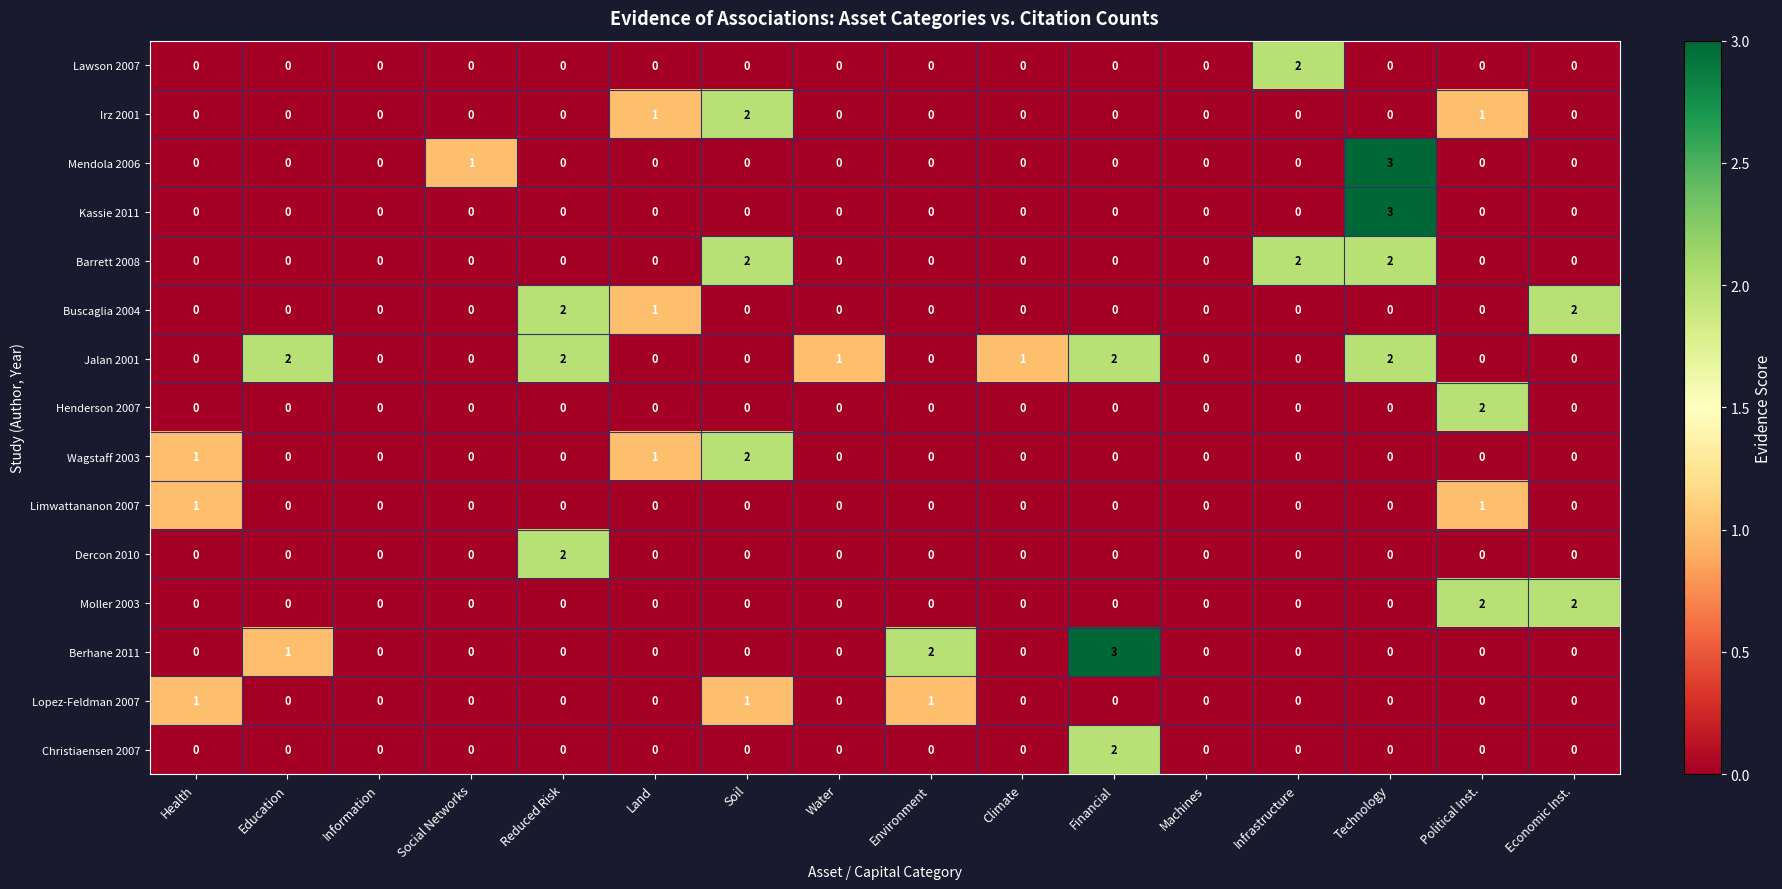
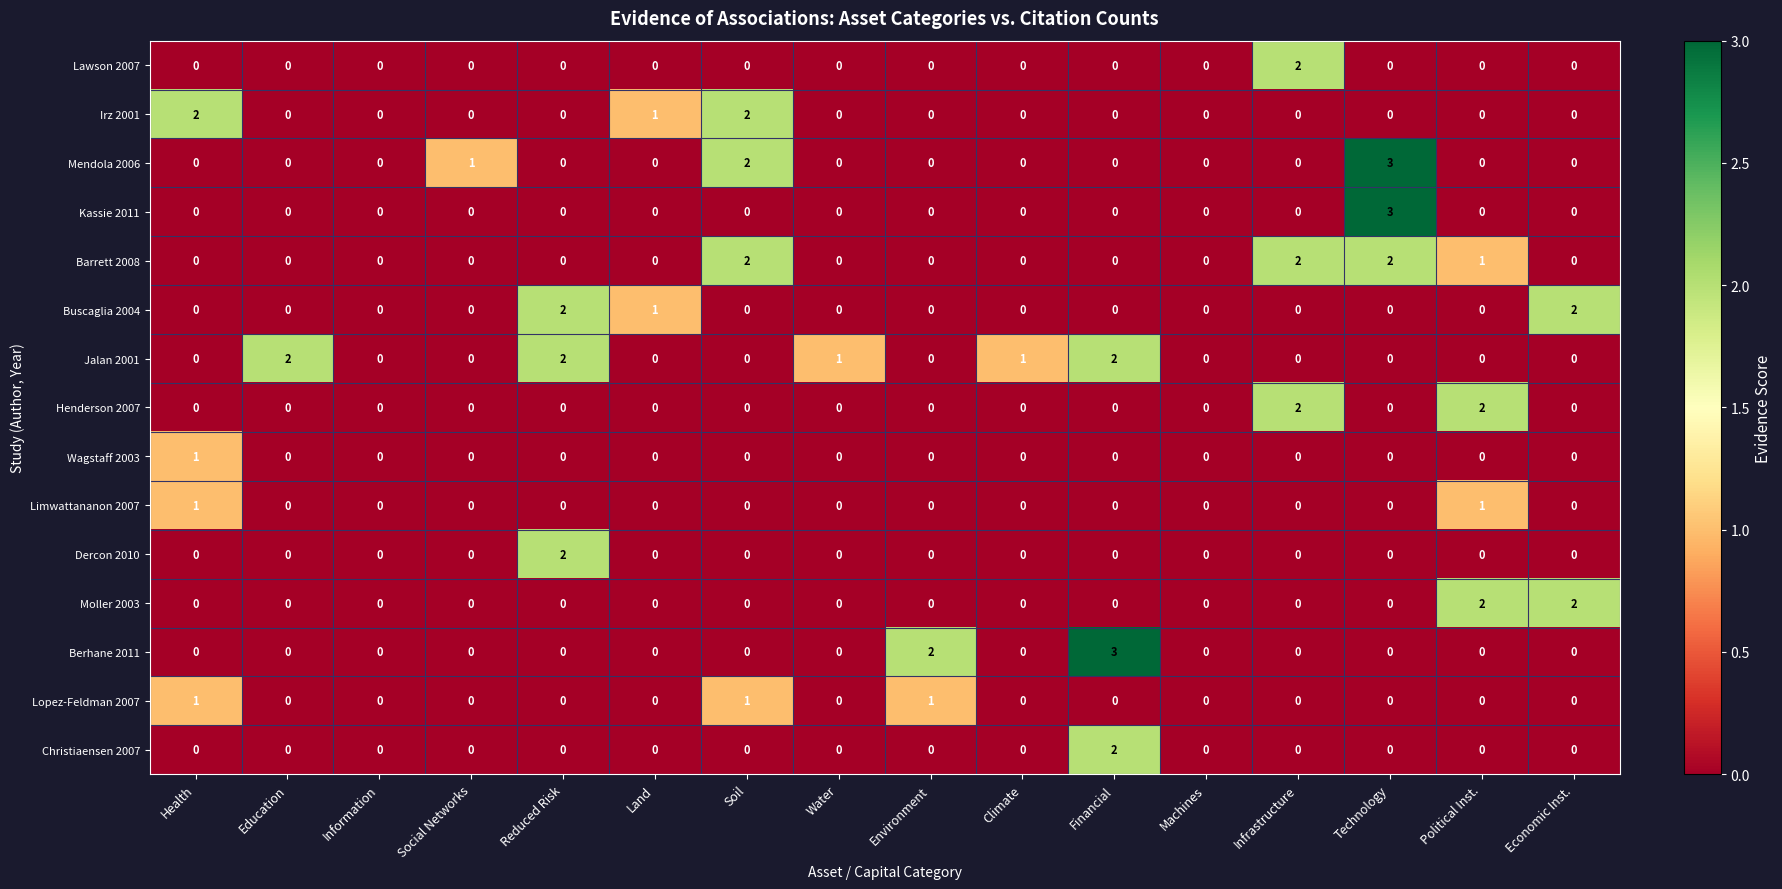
  {
    "Irz 2001": {
-     "Health": 0,
+     "Health": 2,
      "Education": 0,
      "Information": 0,
      "Social Networks": 0,
      "Reduced Risk": 0,
      "Land": 1,
      "Soil": 2,
      "Water": 0,
      "Environment": 0,
      "Climate": 0,
      "Financial": 0,
      "Machines": 0,
      "Infrastructure": 0,
      "Technology": 0,
-     "Political Inst.": 1,
+     "Political Inst.": 0,
      "Economic Inst.": 0
    },
    "Mendola 2006": {
      "Health": 0,
      "Education": 0,
      "Information": 0,
      "Social Networks": 1,
      "Reduced Risk": 0,
      "Land": 0,
-     "Soil": 0,
+     "Soil": 2,
      "Water": 0,
      "Environment": 0,
      "Climate": 0,
      "Financial": 0,
      "Machines": 0,
      "Infrastructure": 0,
      "Technology": 3,
      "Political Inst.": 0,
      "Economic Inst.": 0
    },
    "Barrett 2008": {
      "Health": 0,
      "Education": 0,
      "Information": 0,
      "Social Networks": 0,
      "Reduced Risk": 0,
      "Land": 0,
      "Soil": 2,
      "Water": 0,
      "Environment": 0,
      "Climate": 0,
      "Financial": 0,
      "Machines": 0,
      "Infrastructure": 2,
      "Technology": 2,
-     "Political Inst.": 0,
+     "Political Inst.": 1,
      "Economic Inst.": 0
    },
    "Jalan 2001": {
      "Health": 0,
      "Education": 2,
      "Information": 0,
      "Social Networks": 0,
      "Reduced Risk": 2,
      "Land": 0,
      "Soil": 0,
      "Water": 1,
      "Environment": 0,
      "Climate": 1,
      "Financial": 2,
      "Machines": 0,
      "Infrastructure": 0,
-     "Technology": 2,
+     "Technology": 0,
      "Political Inst.": 0,
      "Economic Inst.": 0
    },
    "Henderson 2007": {
      "Health": 0,
      "Education": 0,
      "Information": 0,
      "Social Networks": 0,
      "Reduced Risk": 0,
      "Land": 0,
      "Soil": 0,
      "Water": 0,
      "Environment": 0,
      "Climate": 0,
      "Financial": 0,
      "Machines": 0,
-     "Infrastructure": 0,
+     "Infrastructure": 2,
      "Technology": 0,
      "Political Inst.": 2,
      "Economic Inst.": 0
    },
    "Wagstaff 2003": {
      "Health": 1,
      "Education": 0,
      "Information": 0,
      "Social Networks": 0,
      "Reduced Risk": 0,
-     "Land": 1,
-     "Soil": 2,
+     "Land": 0,
+     "Soil": 0,
      "Water": 0,
      "Environment": 0,
      "Climate": 0,
      "Financial": 0,
      "Machines": 0,
      "Infrastructure": 0,
      "Technology": 0,
      "Political Inst.": 0,
      "Economic Inst.": 0
    },
    "Berhane 2011": {
      "Health": 0,
-     "Education": 1,
+     "Education": 0,
      "Information": 0,
      "Social Networks": 0,
      "Reduced Risk": 0,
      "Land": 0,
      "Soil": 0,
      "Water": 0,
      "Environment": 2,
      "Climate": 0,
      "Financial": 3,
      "Machines": 0,
      "Infrastructure": 0,
      "Technology": 0,
      "Political Inst.": 0,
      "Economic Inst.": 0
    }
  }
